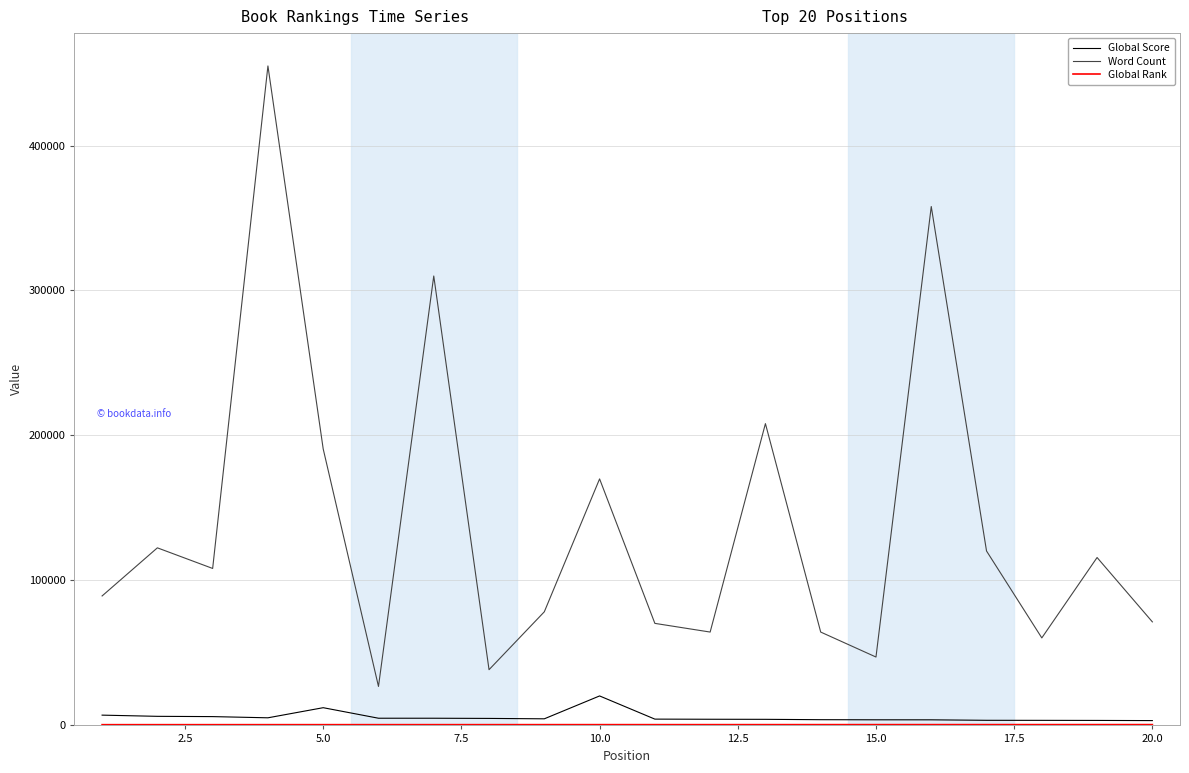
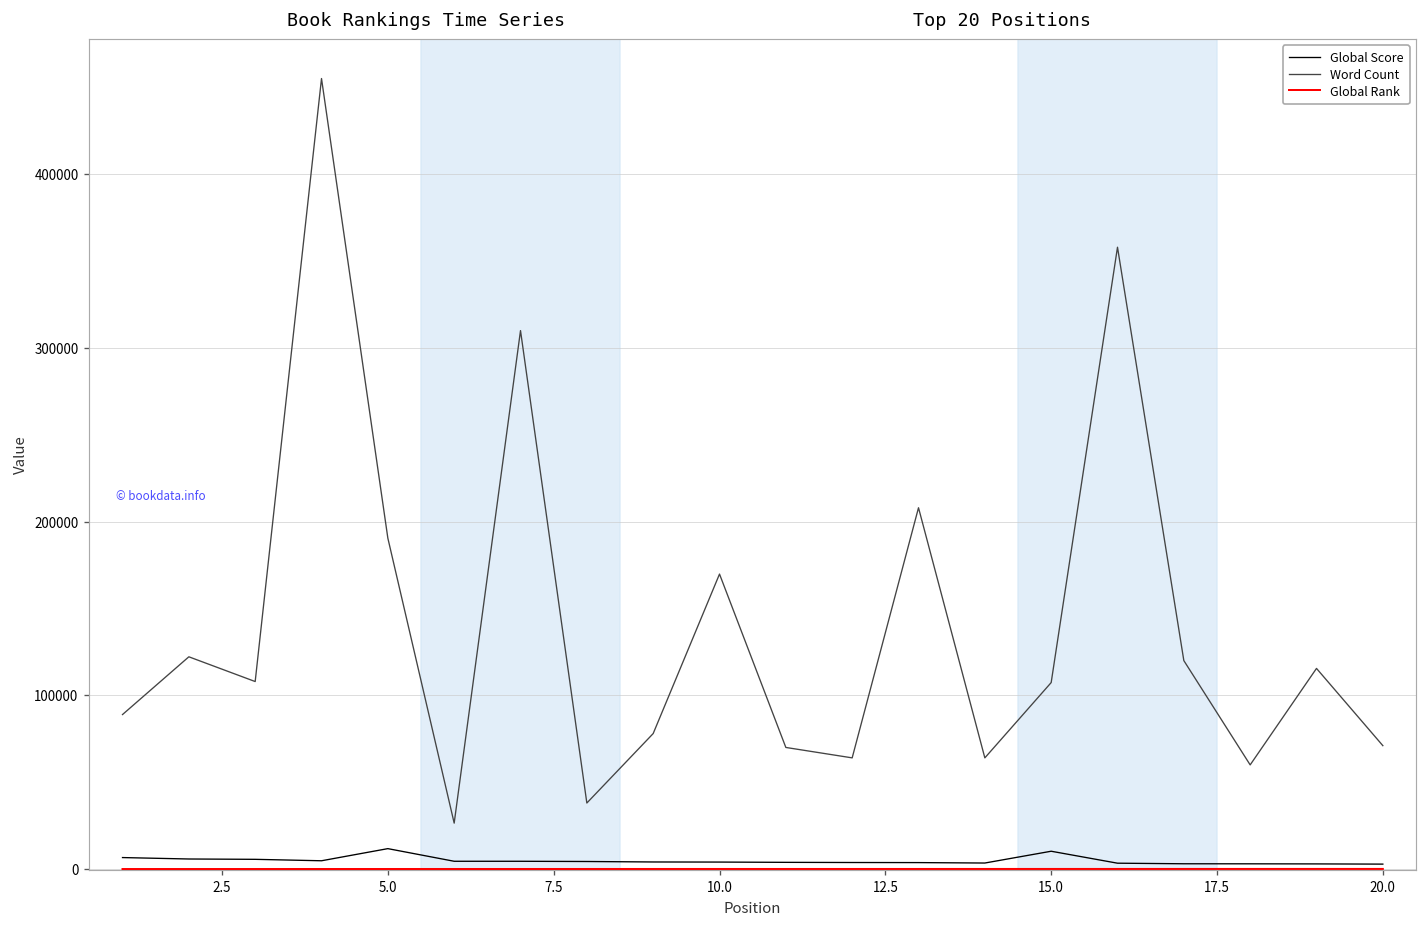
  {
    "Global Score": {
      "5.0": 12000,
-     "10.0": 20000,
-     "15.0": 3000,
+     "10.0": 4000,
+     "15.0": 10000,
      "20.0": 3000
    },
    "Word Count": {
      "5.0": 191000,
      "10.0": 170000,
-     "15.0": 47000,
+     "15.0": 107000,
      "20.0": 71000
    },
    "Global Rank": {
      "5.0": 0,
      "10.0": 0,
      "15.0": 0,
      "20.0": 0
    }
  }
